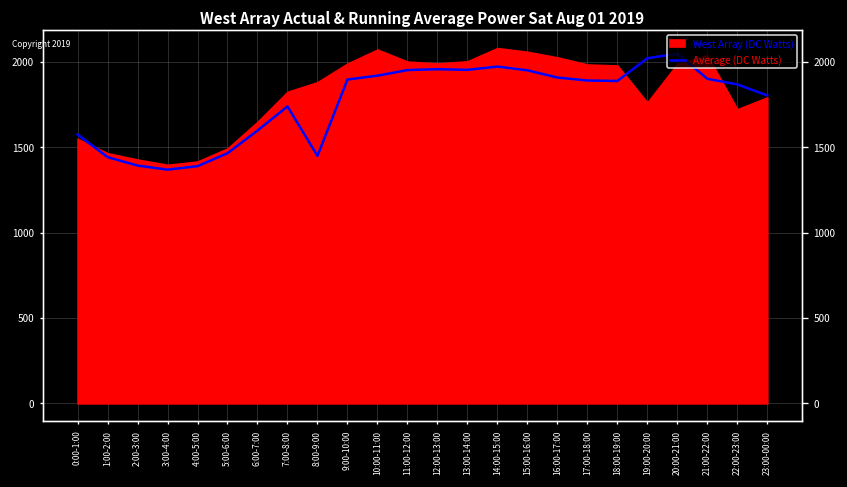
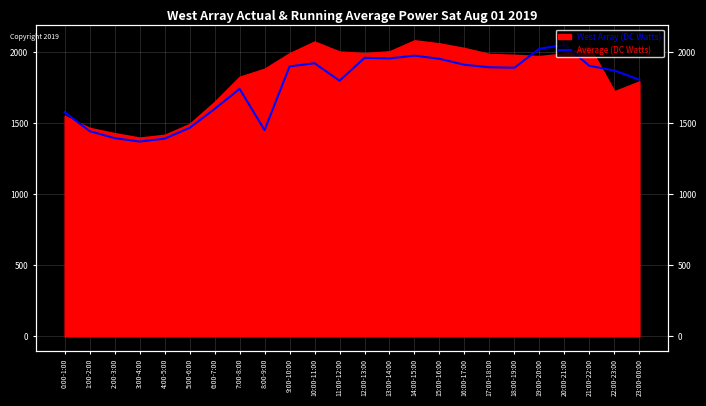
  {
    "Average (DC Watts)": {
      "0:00-1:00": 1580,
      "1:00-2:00": 1440,
      "2:00-3:00": 1390,
      "3:00-4:00": 1370,
      "4:00-5:00": 1390,
      "5:00-6:00": 1470,
      "6:00-7:00": 1600,
      "7:00-8:00": 1740,
      "8:00-9:00": 1450,
      "9:00-10:00": 1900,
      "10:00-11:00": 1920,
-     "11:00-12:00": 1950,
+     "11:00-12:00": 1800,
      "12:00-13:00": 1960,
      "13:00-14:00": 1950,
      "14:00-15:00": 1970,
      "15:00-16:00": 1950,
      "16:00-17:00": 1910,
      "17:00-18:00": 1890,
      "18:00-19:00": 1890,
      "19:00-20:00": 2020,
      "21:00-22:00": 1900,
      "22:00-23:00": 1870
    },
    "West Array (DC Watts)": {
      "0:00-1:00": 1550,
      "1:00-2:00": 1470,
      "2:00-3:00": 1430,
      "3:00-4:00": 1400,
      "4:00-5:00": 1420,
      "5:00-6:00": 1490,
      "6:00-7:00": 1650,
      "7:00-8:00": 1830,
      "8:00-9:00": 1880,
      "9:00-10:00": 1990,
      "10:00-11:00": 2070,
      "11:00-12:00": 2000,
      "12:00-13:00": 1990,
      "13:00-14:00": 2000,
      "14:00-15:00": 2080,
      "15:00-16:00": 2060,
      "16:00-17:00": 2030,
      "17:00-18:00": 1990,
      "18:00-19:00": 1980,
-     "19:00-20:00": 1760,
+     "19:00-20:00": 1970,
      "22:00-23:00": 1720
    }
  }
